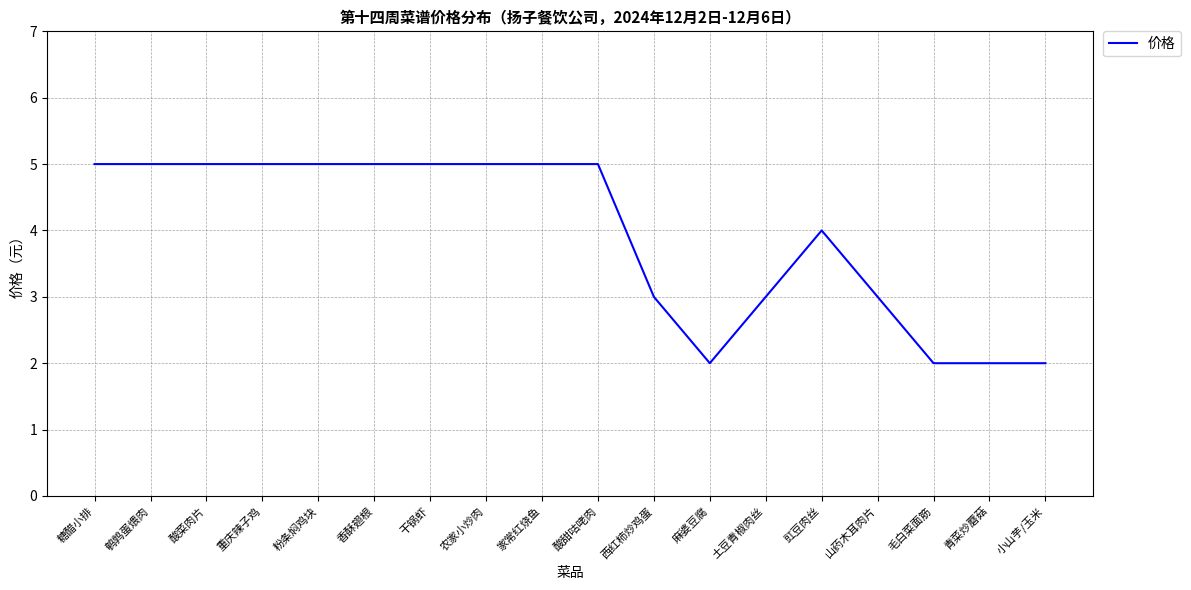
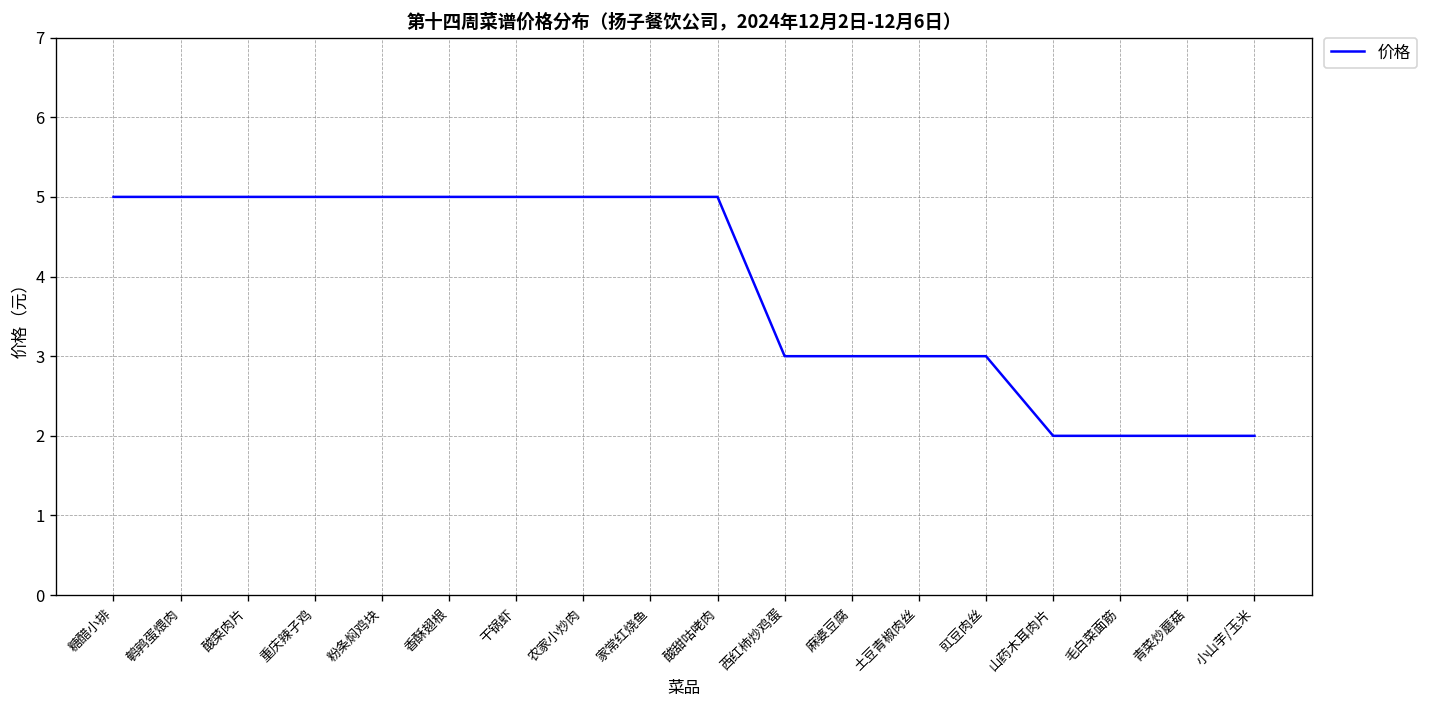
  {
    "糖醋小排": 5,
    "鹌鹑蛋煨肉": 5,
    "酸菜肉片": 5,
    "重庆辣子鸡": 5,
    "粉条焖鸡块": 5,
    "香酥翅根": 5,
    "干锅虾": 5,
    "农家小炒肉": 5,
    "家常红烧鱼": 5,
    "酸甜咕咾肉": 5,
    "西红柿炒鸡蛋": 3,
-   "麻婆豆腐": 2,
+   "麻婆豆腐": 3,
    "土豆青椒肉丝": 3,
-   "豇豆肉丝": 4,
-   "山药木耳肉片": 3,
+   "豇豆肉丝": 3,
+   "山药木耳肉片": 2,
    "毛白菜面筋": 2,
    "青菜炒蘑菇": 2,
    "小山芋/玉米": 2
  }
